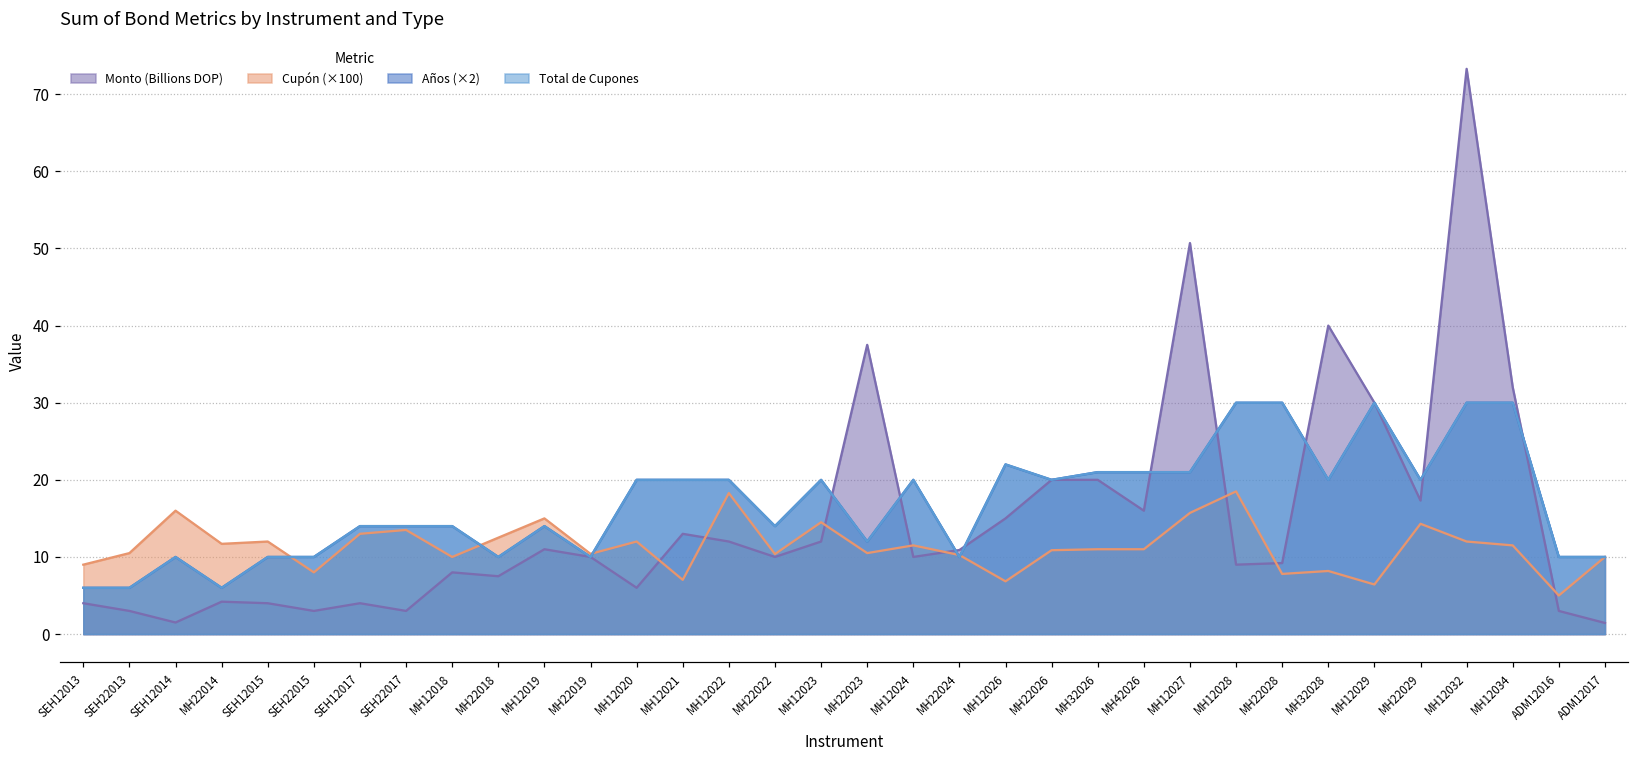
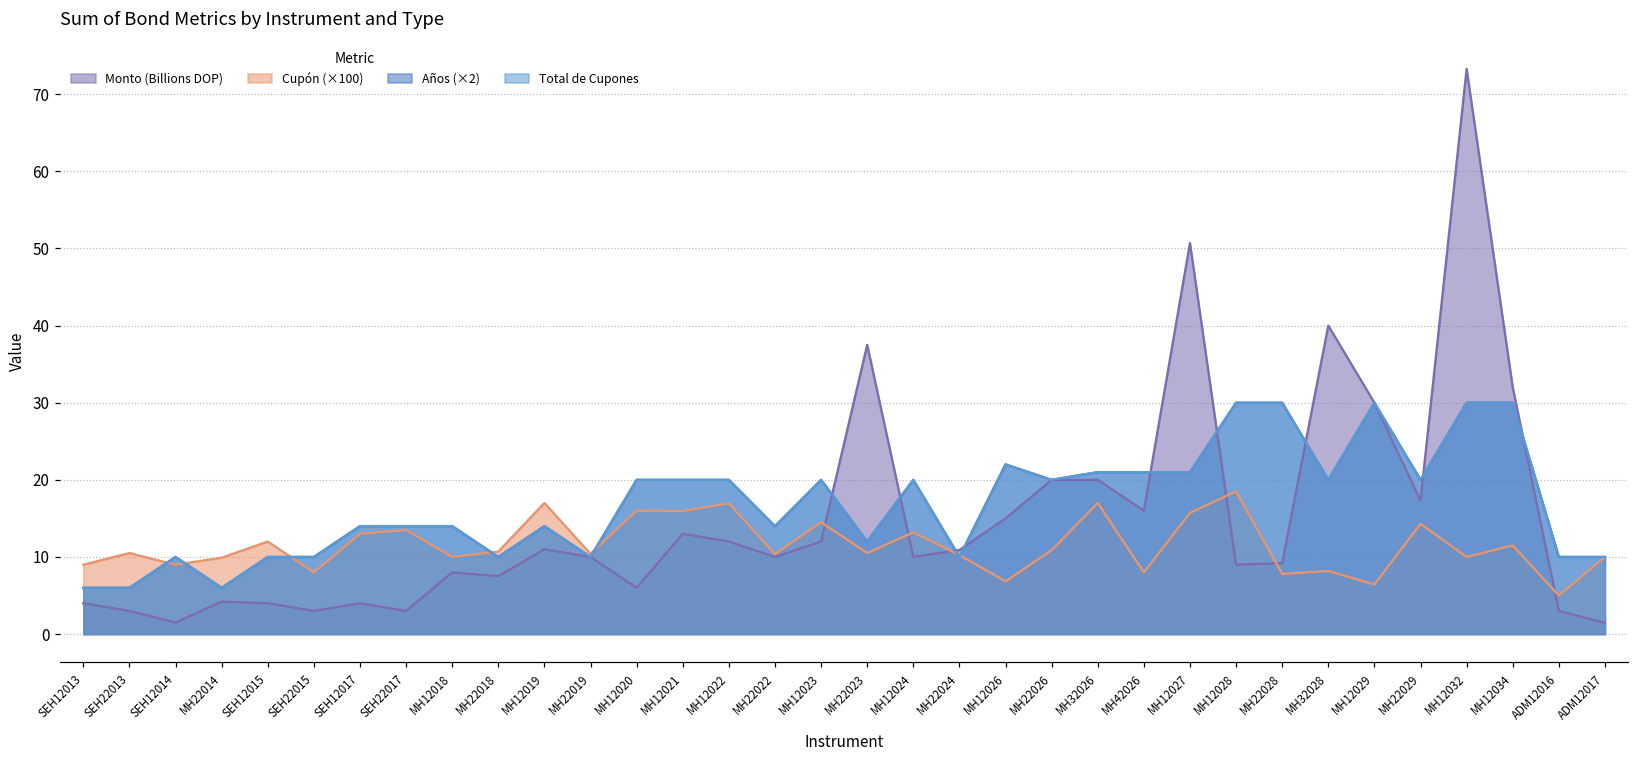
  {
    "Cupón (×100)": {
      "SEH12013": 9,
      "SEH22013": 11,
-     "SEH12014": 16,
-     "MH22014": 12,
+     "SEH12014": 9,
+     "MH22014": 10,
      "SEH12015": 12,
      "SEH22015": 8,
      "SEH12017": 13,
      "SEH22017": 14,
      "MH12018": 10,
-     "MH22018": 13,
-     "MH12019": 15,
+     "MH22018": 11,
+     "MH12019": 17,
      "MH22019": 10,
-     "MH12020": 12,
-     "MH12021": 7,
-     "MH12022": 18,
+     "MH12020": 16,
+     "MH12021": 16,
+     "MH12022": 17,
      "MH22022": 10,
      "MH12023": 14,
      "MH22023": 11,
-     "MH12024": 12,
+     "MH12024": 13,
      "MH12026": 7,
      "MH22026": 11,
-     "MH32026": 11,
-     "MH42026": 11,
+     "MH32026": 17,
+     "MH42026": 8,
      "MH12027": 16,
      "MH12028": 19,
      "MH22028": 8,
      "MH32028": 8,
      "MH12029": 6,
      "MH22029": 14,
-     "MH12032": 12,
+     "MH12032": 10,
      "MH12034": 12,
      "ADM12016": 5
    }
  }
